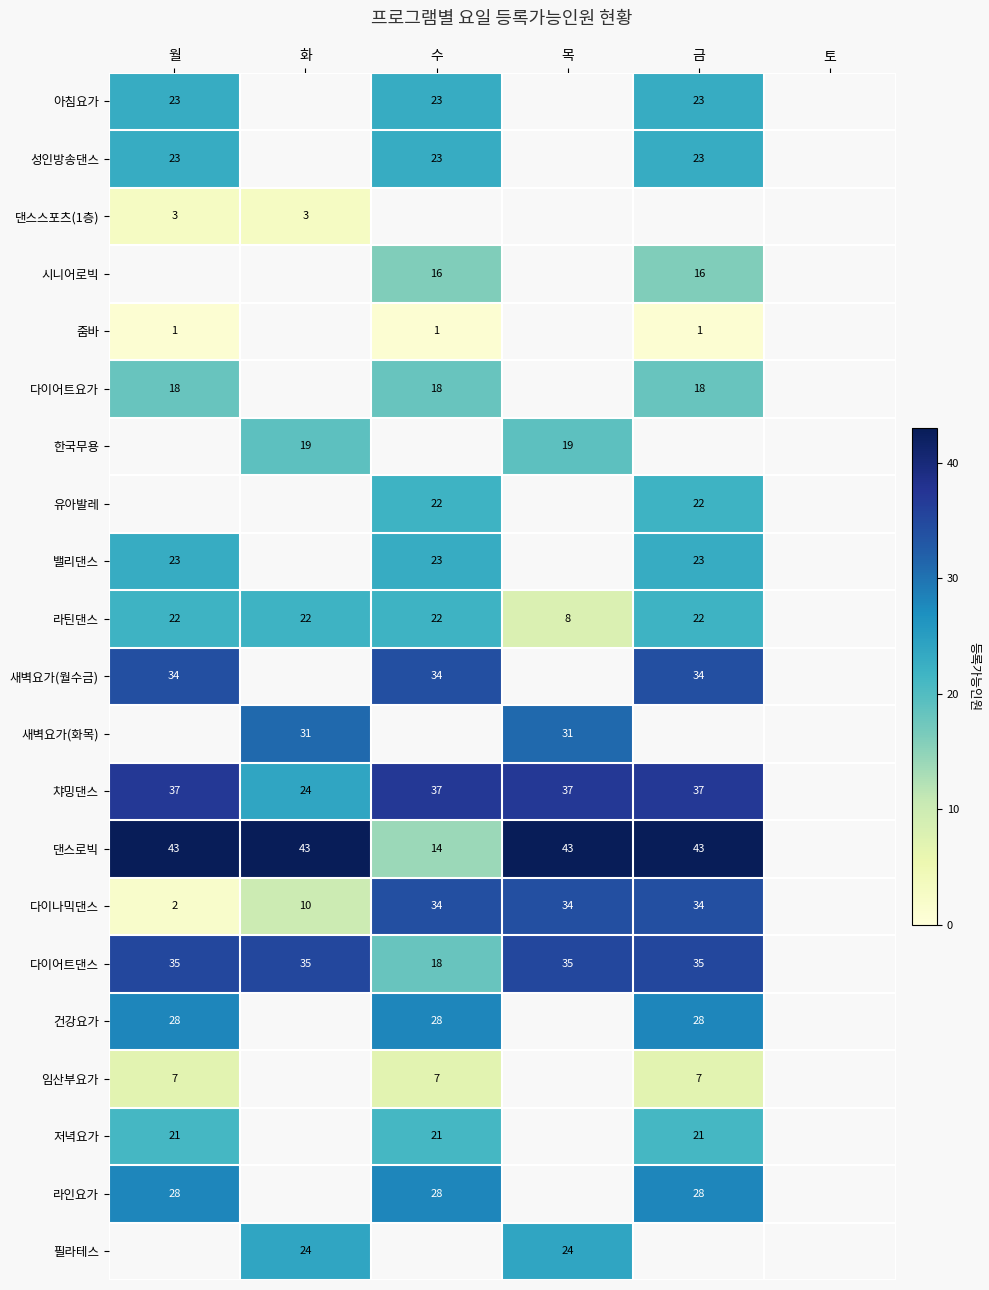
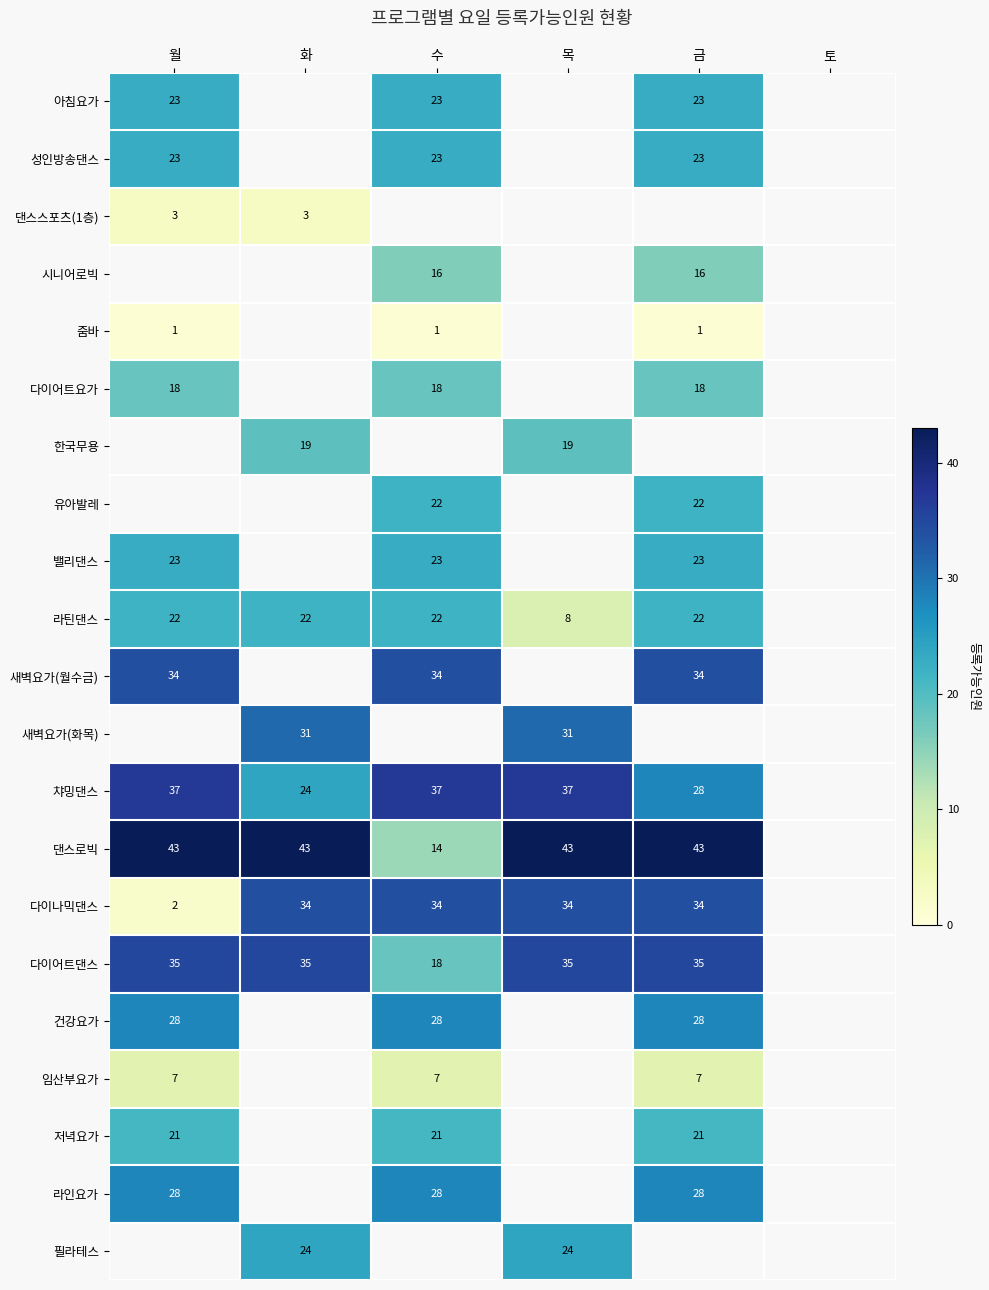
  {
    "아침요가": {
      "월": 23,
      "수": 23,
      "금": 23
    },
    "성인방송댄스": {
      "월": 23,
      "수": 23,
      "금": 23
    },
    "댄스스포츠(1층)": {
      "월": 3,
      "화": 3
    },
    "시니어로빅": {
      "수": 16,
      "금": 16
    },
    "줌바": {
      "월": 1,
      "수": 1,
      "금": 1
    },
    "다이어트요가": {
      "월": 18,
      "수": 18,
      "금": 18
    },
    "한국무용": {
      "화": 19,
      "목": 19
    },
    "유아발레": {
      "수": 22,
      "금": 22
    },
    "밸리댄스": {
      "월": 23,
      "수": 23,
      "금": 23
    },
    "라틴댄스": {
      "월": 22,
      "화": 22,
      "수": 22,
      "목": 8,
      "금": 22
    },
    "새벽요가(월수금)": {
      "월": 34,
      "수": 34,
      "금": 34
    },
    "새벽요가(화목)": {
      "화": 31,
      "목": 31
    },
    "챠밍댄스": {
      "월": 37,
      "화": 24,
      "수": 37,
      "목": 37,
-     "금": 37
+     "금": 28
    },
    "댄스로빅": {
      "월": 43,
      "화": 43,
      "수": 14,
      "목": 43,
      "금": 43
    },
    "다이나믹댄스": {
      "월": 2,
-     "화": 10,
+     "화": 34,
      "수": 34,
      "목": 34,
      "금": 34
    },
    "다이어트댄스": {
      "월": 35,
      "화": 35,
      "수": 18,
      "목": 35,
      "금": 35
    },
    "건강요가": {
      "월": 28,
      "수": 28,
      "금": 28
    },
    "임산부요가": {
      "월": 7,
      "수": 7,
      "금": 7
    },
    "저녁요가": {
      "월": 21,
      "수": 21,
      "금": 21
    },
    "라인요가": {
      "월": 28,
      "수": 28,
      "금": 28
    },
    "필라테스": {
      "화": 24,
      "목": 24
    }
  }
